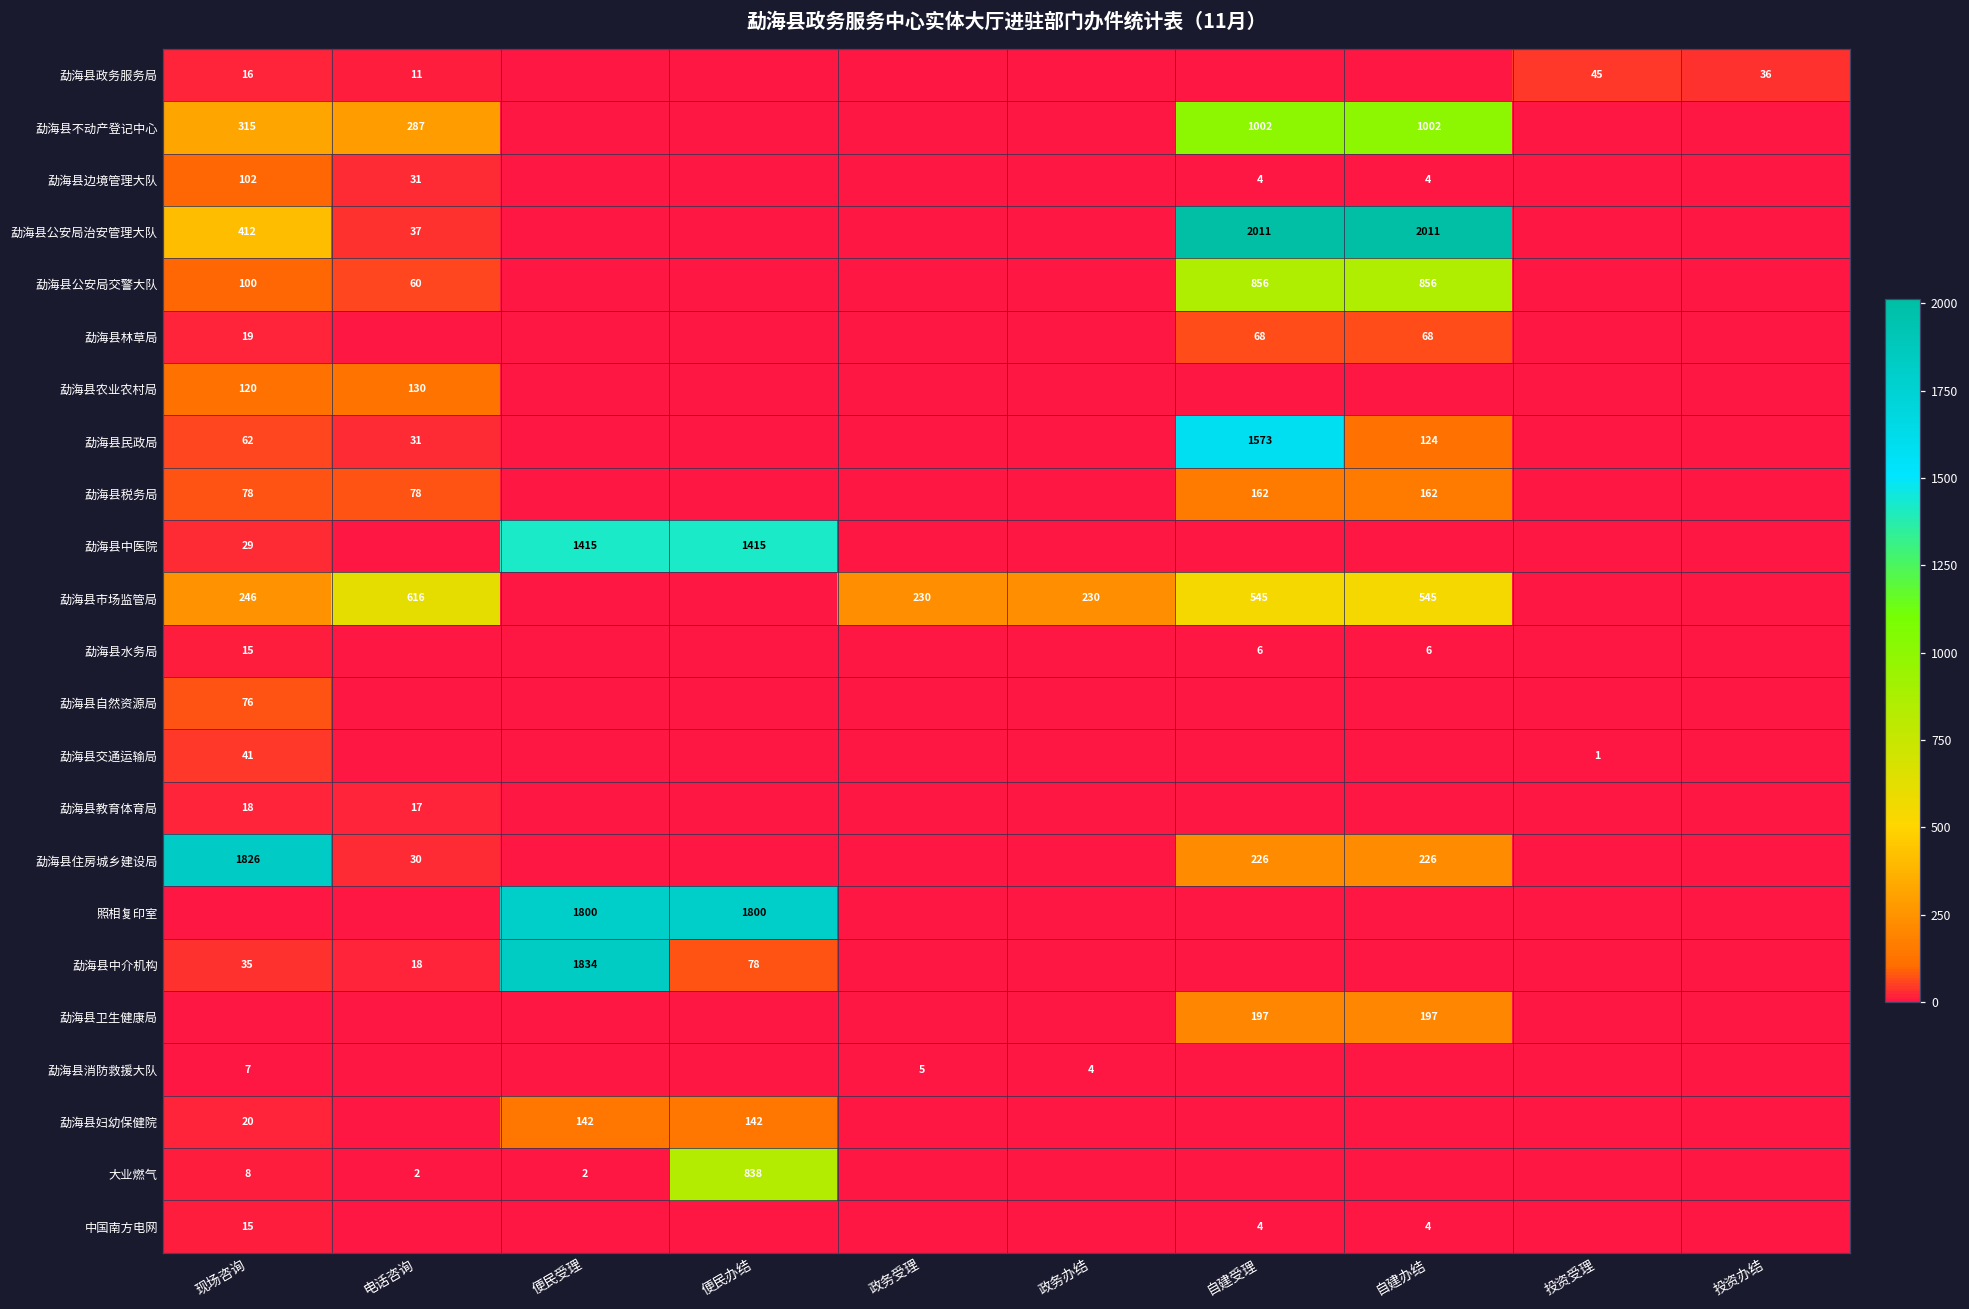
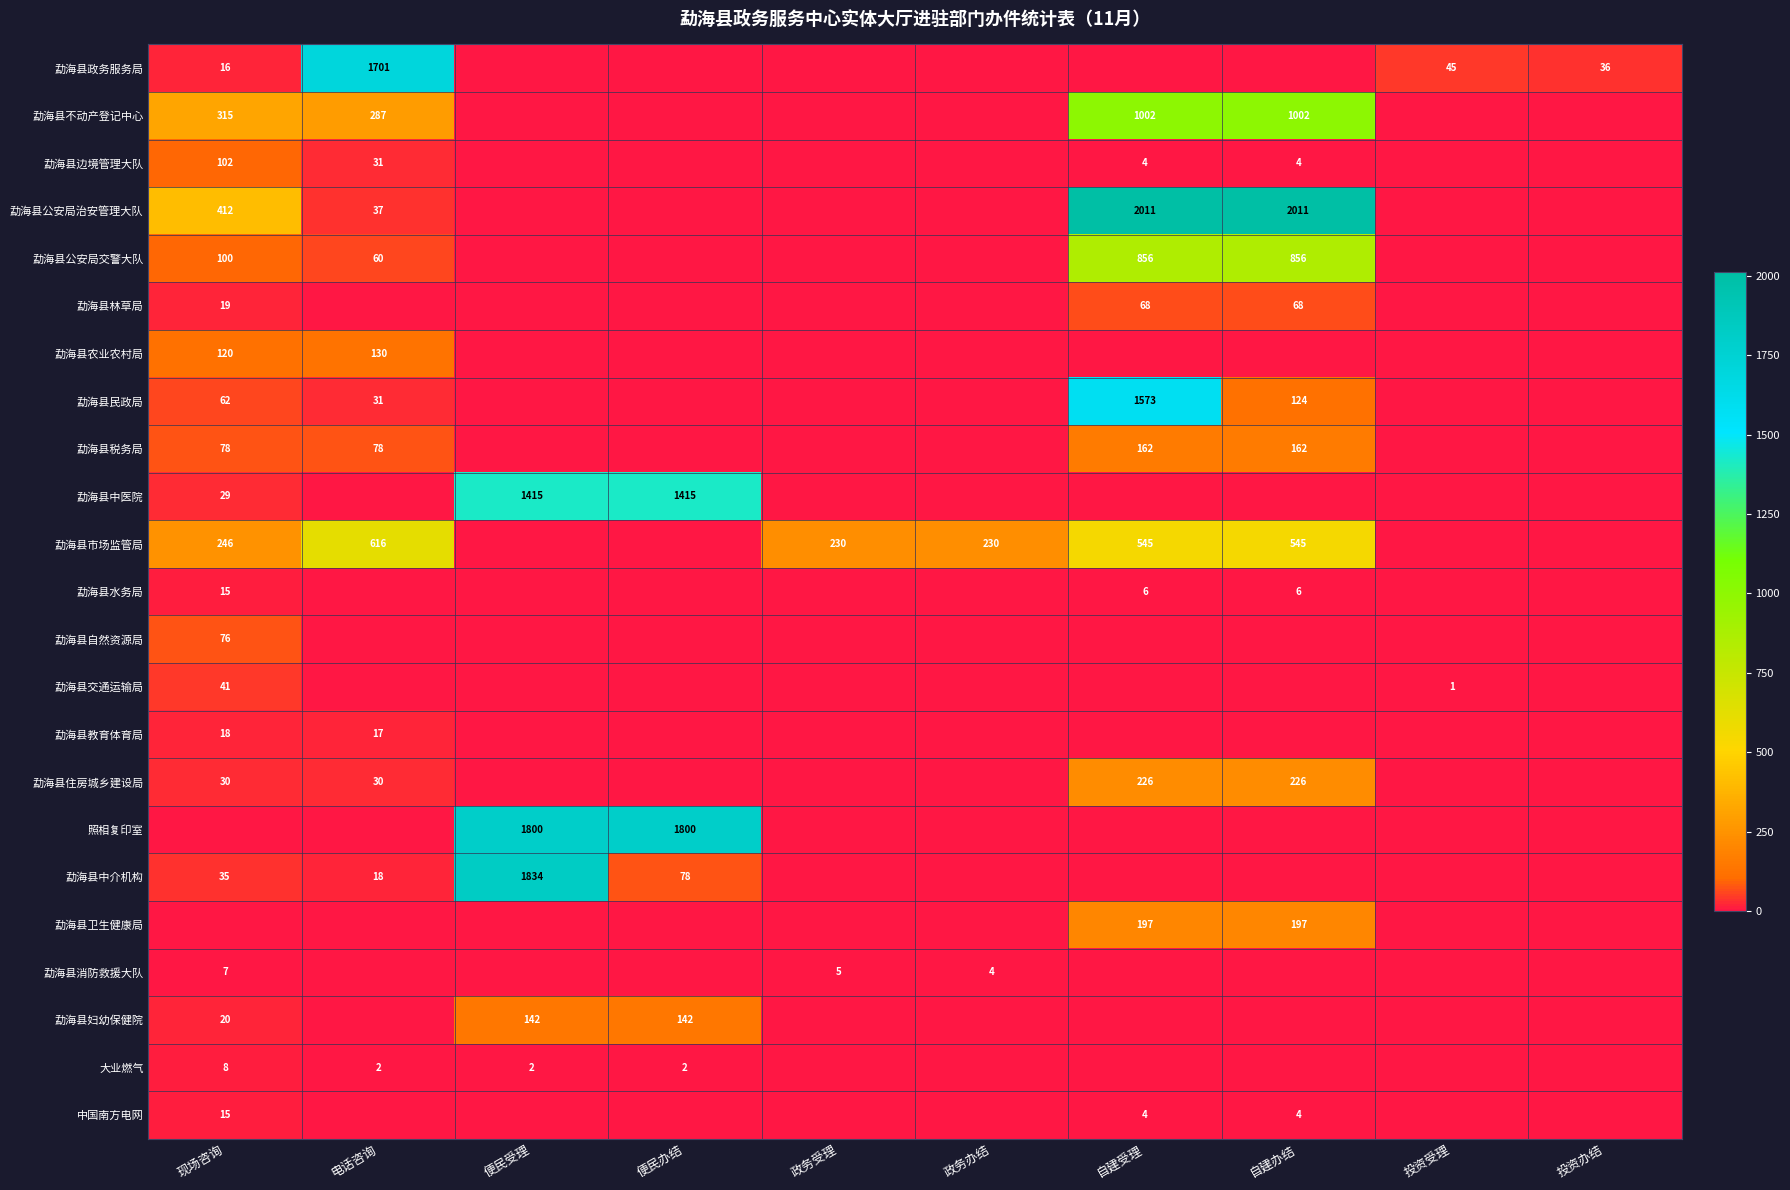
  {
    "勐海县政务服务局": {
      "现场咨询": 16,
-     "电话咨询": 11,
+     "电话咨询": 1701,
      "投资受理": 45,
      "投资办结": 36
    },
    "勐海县不动产登记中心": {
      "现场咨询": 315,
      "电话咨询": 287,
      "自建受理": 1002,
      "自建办结": 1002
    },
    "勐海县边境管理大队": {
      "现场咨询": 102,
      "电话咨询": 31,
      "自建受理": 4,
      "自建办结": 4
    },
    "勐海县公安局治安管理大队": {
      "现场咨询": 412,
      "电话咨询": 37,
      "自建受理": 2011,
      "自建办结": 2011
    },
    "勐海县公安局交警大队": {
      "现场咨询": 100,
      "电话咨询": 60,
      "自建受理": 856,
      "自建办结": 856
    },
    "勐海县林草局": {
      "现场咨询": 19,
      "自建受理": 68,
      "自建办结": 68
    },
    "勐海县农业农村局": {
      "现场咨询": 120,
      "电话咨询": 130
    },
    "勐海县民政局": {
      "现场咨询": 62,
      "电话咨询": 31,
      "自建受理": 1573,
      "自建办结": 124
    },
    "勐海县税务局": {
      "现场咨询": 78,
      "电话咨询": 78,
      "自建受理": 162,
      "自建办结": 162
    },
    "勐海县中医院": {
      "现场咨询": 29,
      "便民受理": 1415,
      "便民办结": 1415
    },
    "勐海县市场监管局": {
      "现场咨询": 246,
      "电话咨询": 616,
      "政务受理": 230,
      "政务办结": 230,
      "自建受理": 545,
      "自建办结": 545
    },
    "勐海县水务局": {
      "现场咨询": 15,
      "自建受理": 6,
      "自建办结": 6
    },
    "勐海县自然资源局": {
      "现场咨询": 76
    },
    "勐海县交通运输局": {
      "现场咨询": 41,
      "投资受理": 1
    },
    "勐海县教育体育局": {
      "现场咨询": 18,
      "电话咨询": 17
    },
    "勐海县住房城乡建设局": {
-     "现场咨询": 1826,
+     "现场咨询": 30,
      "电话咨询": 30,
      "自建受理": 226,
      "自建办结": 226
    },
    "照相复印室": {
      "便民受理": 1800,
      "便民办结": 1800
    },
    "勐海县中介机构": {
      "现场咨询": 35,
      "电话咨询": 18,
      "便民受理": 1834,
      "便民办结": 78
    },
    "勐海县卫生健康局": {
      "自建受理": 197,
      "自建办结": 197
    },
    "勐海县消防救援大队": {
      "现场咨询": 7,
      "政务受理": 5,
      "政务办结": 4
    },
    "勐海县妇幼保健院": {
      "现场咨询": 20,
      "便民受理": 142,
      "便民办结": 142
    },
    "大业燃气": {
      "现场咨询": 8,
      "电话咨询": 2,
      "便民受理": 2,
-     "便民办结": 838
+     "便民办结": 2
    },
    "中国南方电网": {
      "现场咨询": 15,
      "自建受理": 4,
      "自建办结": 4
    }
  }
